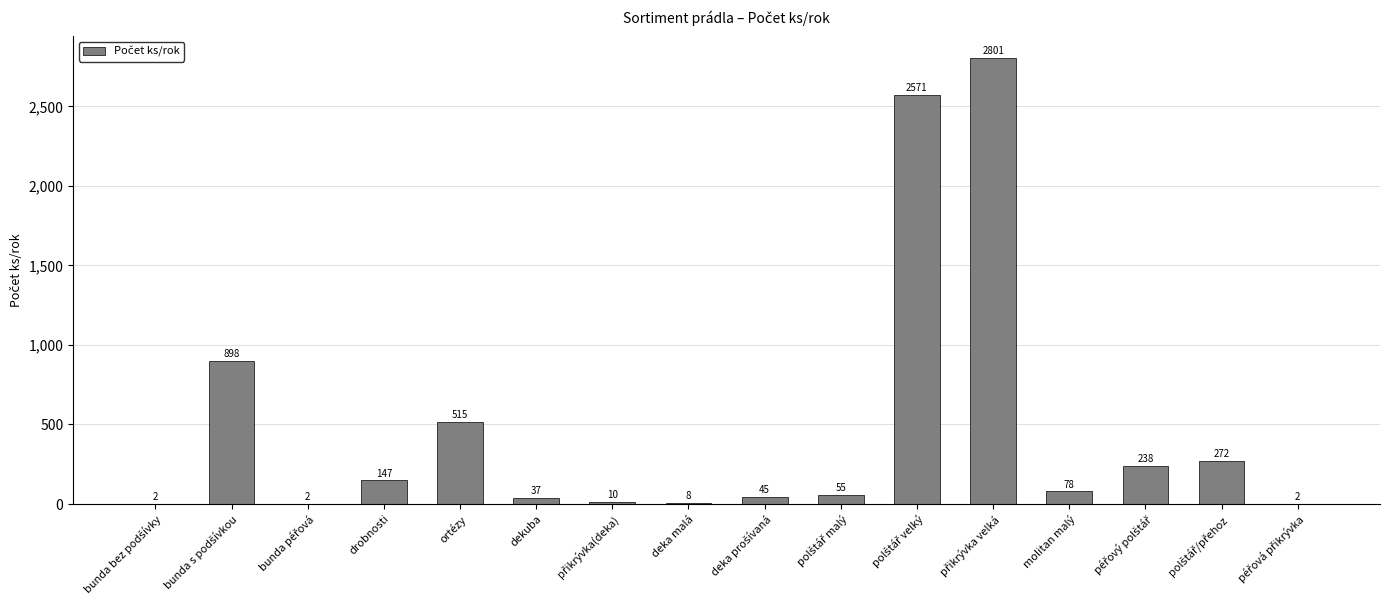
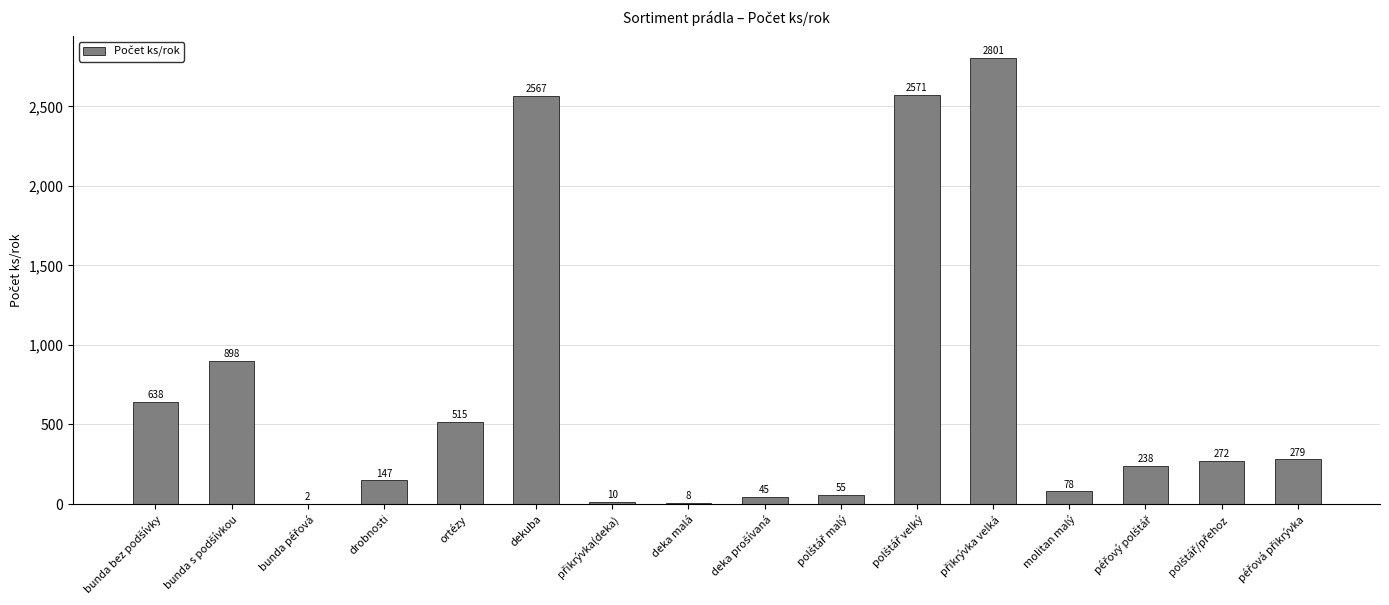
  {
-   "bunda bez podšívky": 2,
+   "bunda bez podšívky": 638,
    "bunda s podšívkou": 898,
    "bunda péřová": 2,
    "drobnosti": 147,
    "ortézy": 515,
-   "dekuba": 37,
+   "dekuba": 2567,
    "přikrývka(deka)": 10,
    "deka malá": 8,
    "deka prošívaná": 45,
    "polštář malý": 55,
    "polštář velký": 2571,
    "přikrývka velká": 2801,
    "molitan malý": 78,
    "péřový polštář": 238,
    "polštář/přehoz": 272,
-   "péřová přikrývka": 2
+   "péřová přikrývka": 279
  }
